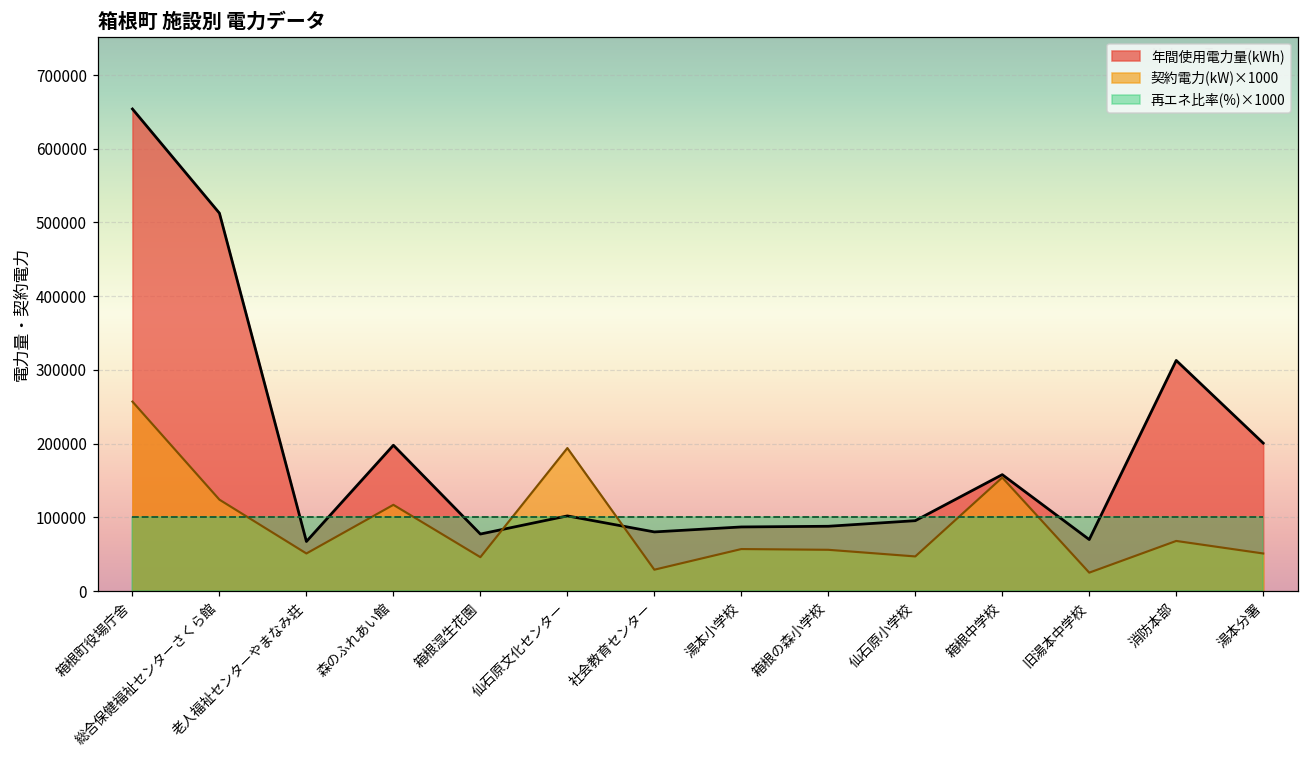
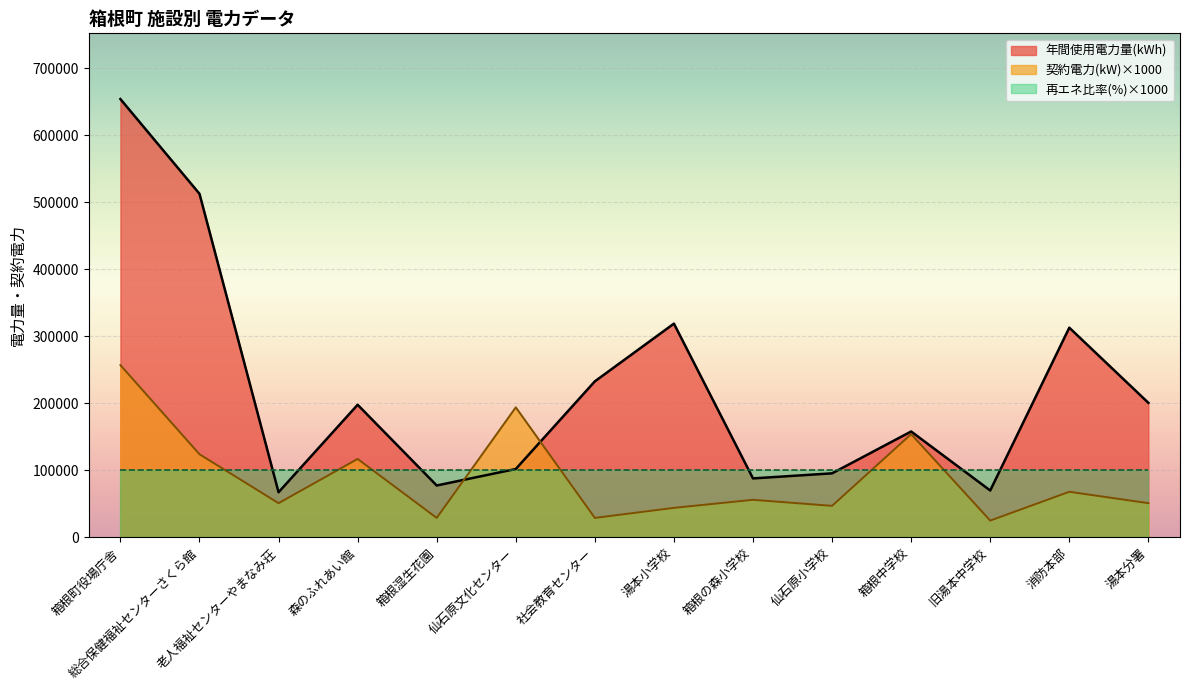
  {
    "年間使用電力量(kWh)": {
      "箱根町役場庁舎": 650000,
      "総合保健福祉センターさくら館": 510000,
      "老人福祉センターやまなみ荘": 70000,
      "森のふれあい館": 200000,
      "箱根湿生花園": 80000,
-     "社会教育センター": 80000,
-     "湯本小学校": 90000,
+     "社会教育センター": 230000,
+     "湯本小学校": 320000,
      "箱根の森小学校": 90000,
      "仙石原小学校": 100000,
      "箱根中学校": 160000,
      "旧湯本中学校": 70000,
      "消防本部": 310000,
      "湯本分署": 200000
    },
    "契約電力(kW)×1000": {
      "箱根町役場庁舎": 260000,
      "総合保健福祉センターさくら館": 120000,
      "老人福祉センターやまなみ荘": 50000,
      "森のふれあい館": 120000,
-     "箱根湿生花園": 50000,
+     "箱根湿生花園": 30000,
      "仙石原文化センター": 190000,
      "社会教育センター": 30000,
-     "湯本小学校": 60000,
+     "湯本小学校": 40000,
      "箱根の森小学校": 60000,
      "仙石原小学校": 50000,
      "箱根中学校": 150000,
      "旧湯本中学校": 30000,
      "消防本部": 70000,
      "湯本分署": 50000
    },
    "再エネ比率(%)×1000": {
      "箱根町役場庁舎": 100000,
      "総合保健福祉センターさくら館": 100000,
      "老人福祉センターやまなみ荘": 100000,
      "森のふれあい館": 100000,
      "箱根湿生花園": 100000,
      "社会教育センター": 100000,
      "湯本小学校": 100000,
      "箱根の森小学校": 100000,
      "仙石原小学校": 100000,
      "箱根中学校": 100000,
      "旧湯本中学校": 100000,
      "消防本部": 100000,
      "湯本分署": 100000
    }
  }
